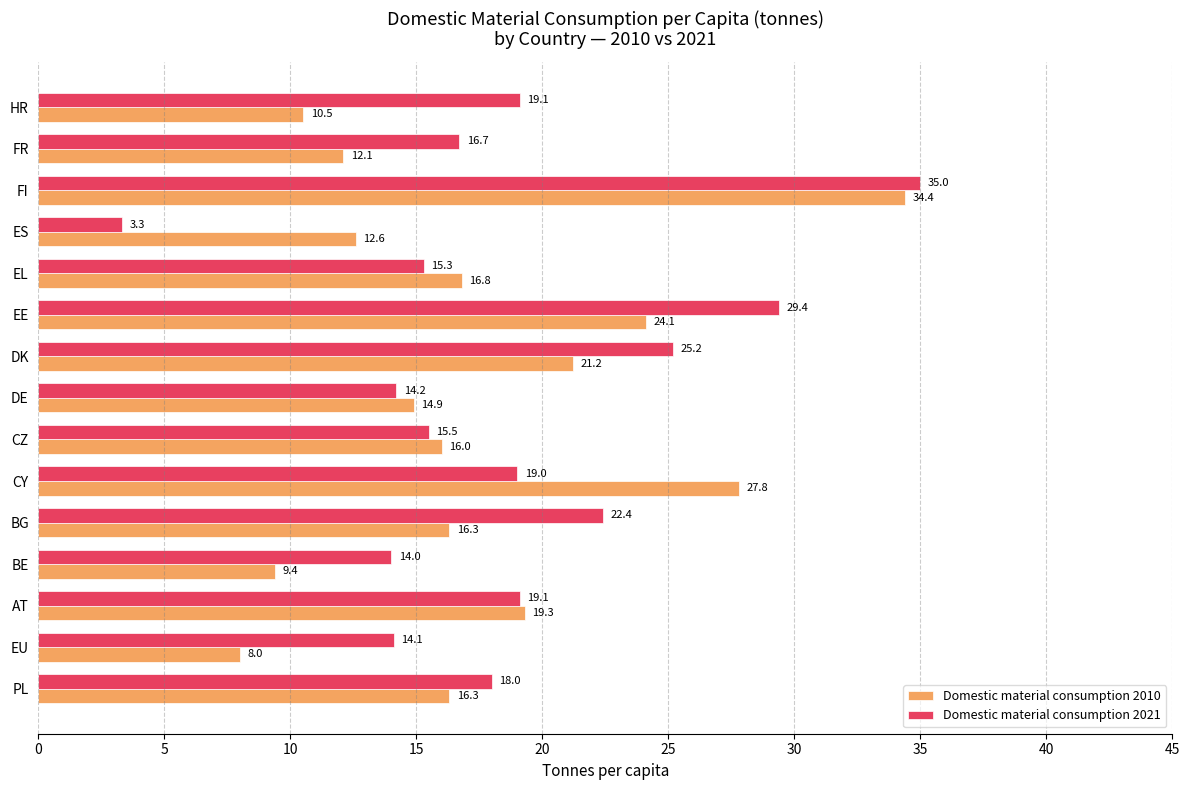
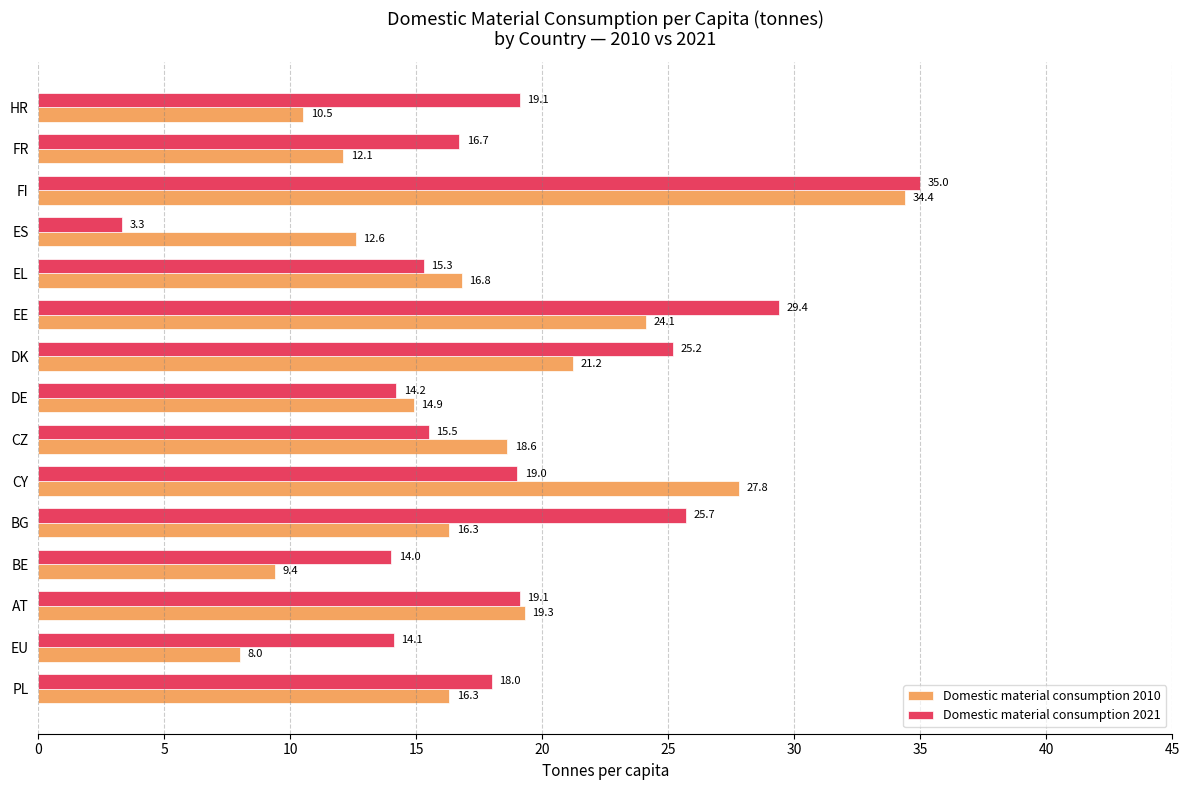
  {
    "Domestic material consumption 2010": {
      "HR": 10.5,
      "FR": 12.1,
      "FI": 34.4,
      "ES": 12.6,
      "EL": 16.8,
      "EE": 24.1,
      "DK": 21.2,
      "DE": 14.9,
-     "CZ": 16.0,
+     "CZ": 18.6,
      "CY": 27.8,
      "BG": 16.3,
      "BE": 9.4,
      "AT": 19.3,
      "EU": 8.0,
      "PL": 16.3
    },
    "Domestic material consumption 2021": {
      "HR": 19.1,
      "FR": 16.7,
      "FI": 35.0,
      "ES": 3.3,
      "EL": 15.3,
      "EE": 29.4,
      "DK": 25.2,
      "DE": 14.2,
      "CZ": 15.5,
      "CY": 19.0,
-     "BG": 22.4,
+     "BG": 25.7,
      "BE": 14.0,
      "AT": 19.1,
      "EU": 14.1,
      "PL": 18.0
    }
  }
